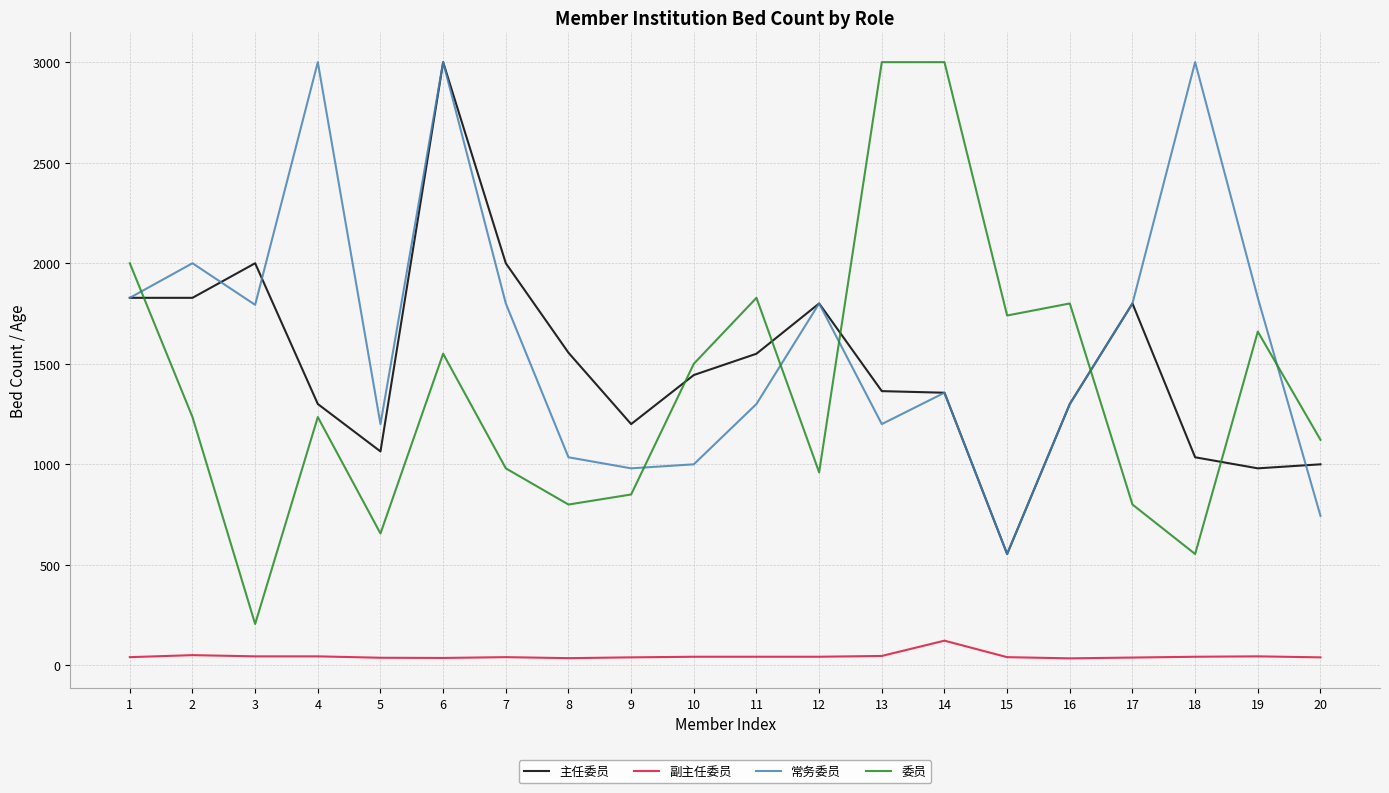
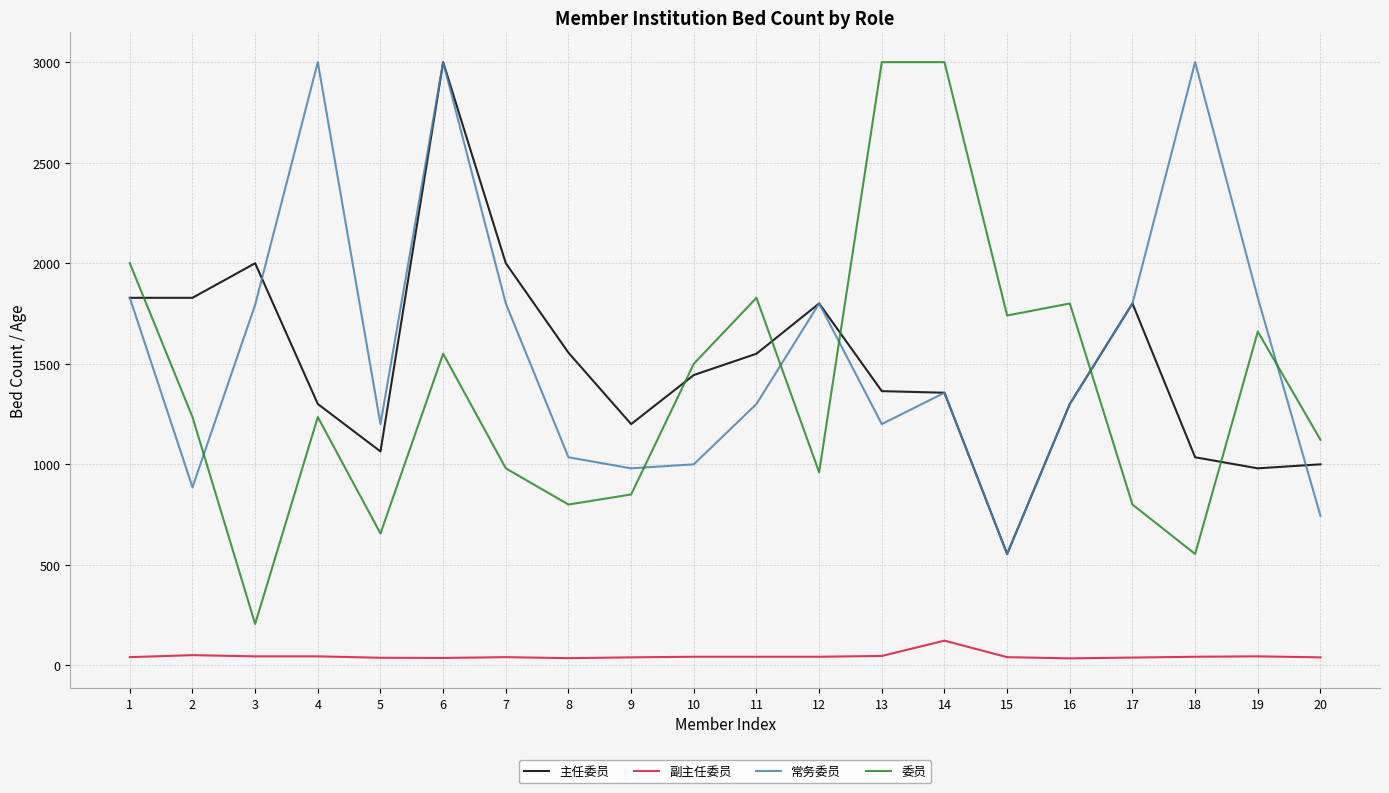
  {
    "主任委员": {
      "2": 1830,
      "3": 2000,
      "4": 1300,
      "5": 1060,
      "7": 2000,
      "8": 1560,
      "9": 1200,
      "10": 1440,
      "11": 1550,
      "13": 1360,
      "18": 1040,
      "19": 980,
      "20": 1000
    },
    "副主任委员": {
      "1": 40,
      "2": 50,
      "3": 50,
      "4": 50,
      "5": 40,
      "6": 40,
      "7": 40,
      "8": 40,
      "9": 40,
      "10": 40,
      "11": 40,
      "12": 40,
      "13": 50,
      "14": 120,
      "15": 40,
      "16": 40,
      "17": 40,
      "18": 40,
      "19": 50,
      "20": 40
    },
    "常务委员": {
-     "2": 2000,
+     "2": 890,
      "3": 1790,
      "4": 3000,
      "5": 1200,
      "7": 1800,
      "8": 1040,
      "9": 980,
      "10": 1000,
      "11": 1300,
      "13": 1200,
      "18": 3000,
      "19": 1830,
      "20": 740
    },
    "委员": {
      "1": 2000,
      "2": 1240,
      "3": 210,
      "4": 1240,
      "5": 660,
      "6": 1550,
      "7": 980,
      "8": 800,
      "9": 850,
      "10": 1500,
      "11": 1830,
      "12": 960,
      "13": 3000,
      "14": 3000,
      "15": 1740,
      "16": 1800,
      "17": 800,
      "18": 550,
      "19": 1660,
      "20": 1120
    }
  }
